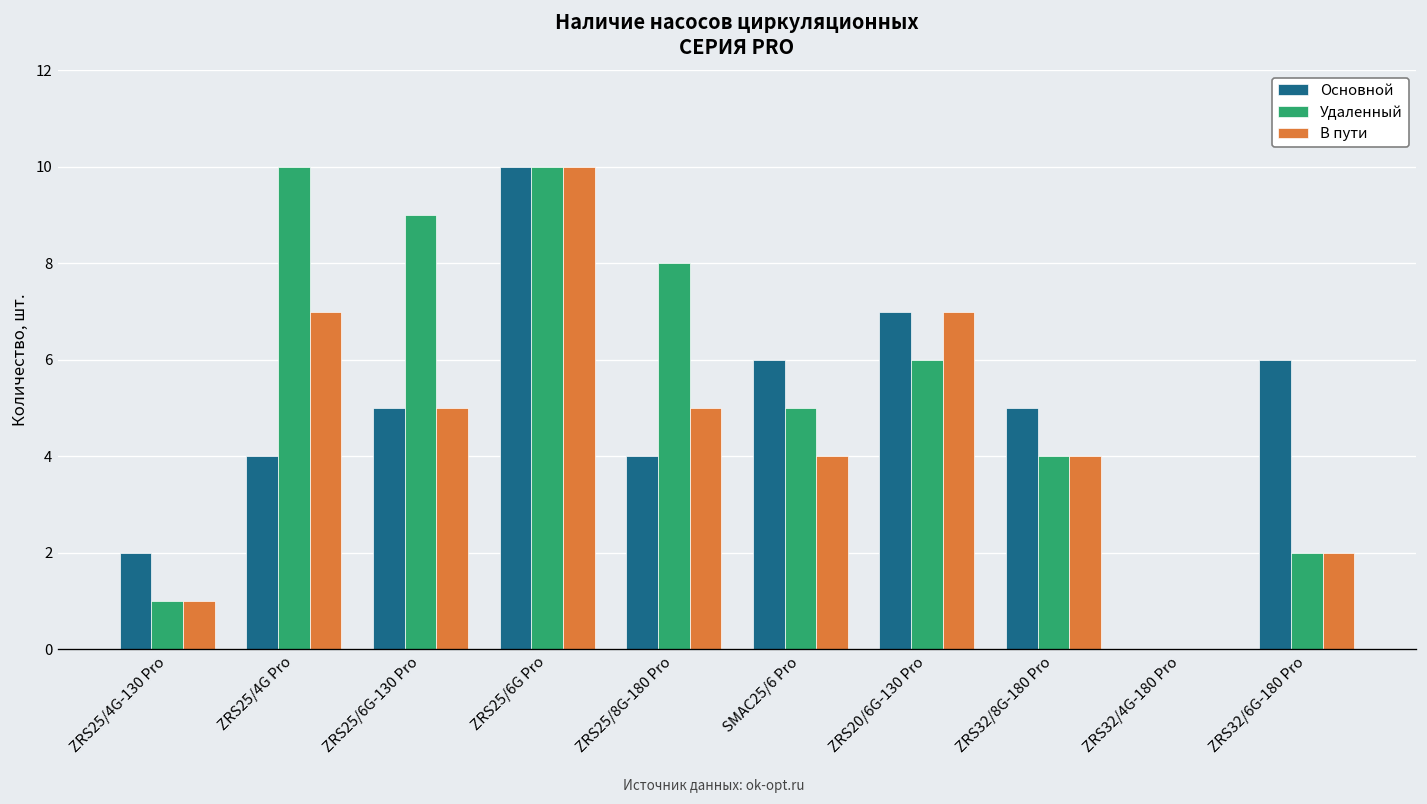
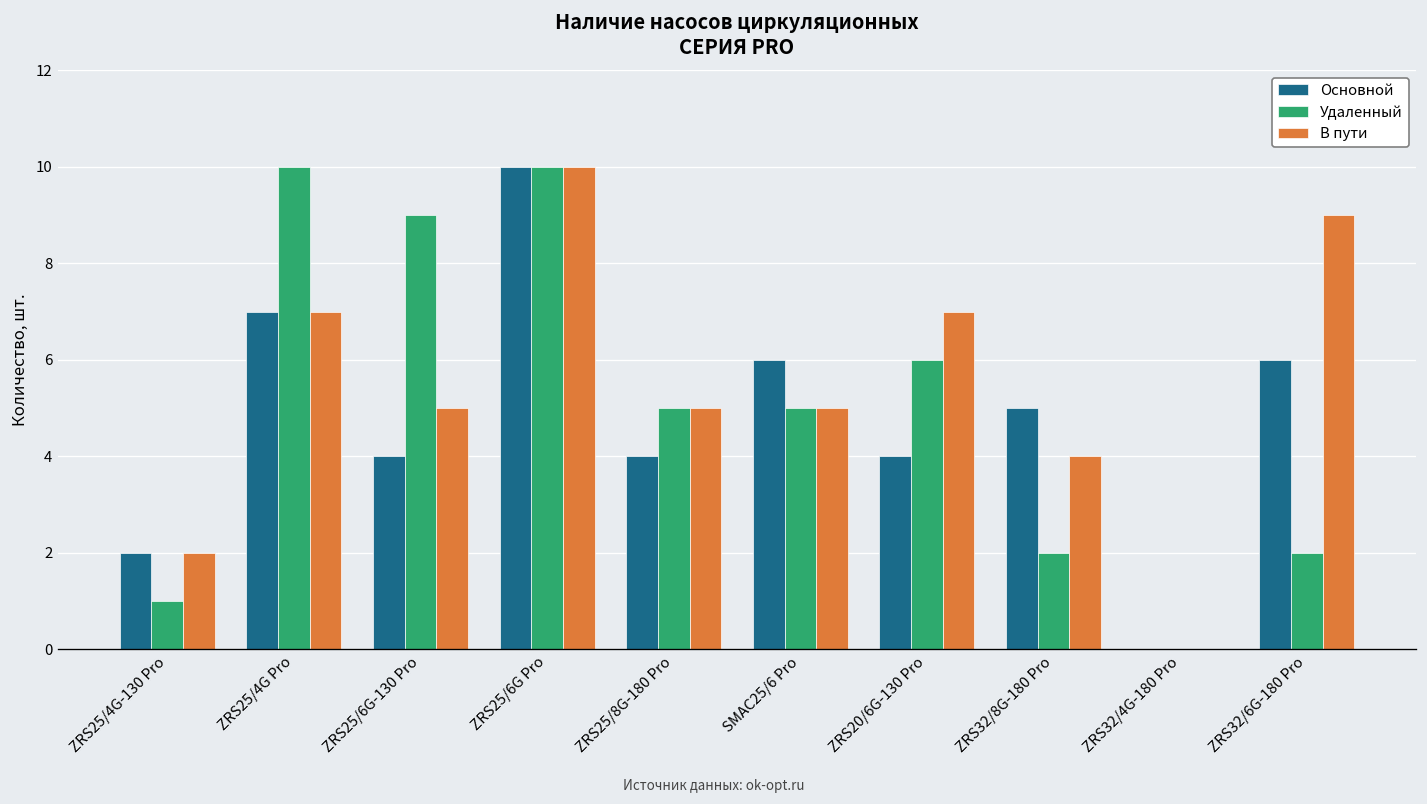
  {
    "Основной": {
      "ZRS25/4G-130 Pro": 2,
-     "ZRS25/4G Pro": 4,
-     "ZRS25/6G-130 Pro": 5,
+     "ZRS25/4G Pro": 7,
+     "ZRS25/6G-130 Pro": 4,
      "ZRS25/6G Pro": 10,
      "ZRS25/8G-180 Pro": 4,
      "SMAC25/6 Pro": 6,
-     "ZRS20/6G-130 Pro": 7,
+     "ZRS20/6G-130 Pro": 4,
      "ZRS32/8G-180 Pro": 5,
      "ZRS32/4G-180 Pro": 0,
      "ZRS32/6G-180 Pro": 6
    },
    "Удаленный": {
      "ZRS25/4G-130 Pro": 1,
      "ZRS25/4G Pro": 10,
      "ZRS25/6G-130 Pro": 9,
      "ZRS25/6G Pro": 10,
-     "ZRS25/8G-180 Pro": 8,
+     "ZRS25/8G-180 Pro": 5,
      "SMAC25/6 Pro": 5,
      "ZRS20/6G-130 Pro": 6,
-     "ZRS32/8G-180 Pro": 4,
+     "ZRS32/8G-180 Pro": 2,
      "ZRS32/4G-180 Pro": 0,
      "ZRS32/6G-180 Pro": 2
    },
    "В пути": {
-     "ZRS25/4G-130 Pro": 1,
+     "ZRS25/4G-130 Pro": 2,
      "ZRS25/4G Pro": 7,
      "ZRS25/6G-130 Pro": 5,
      "ZRS25/6G Pro": 10,
      "ZRS25/8G-180 Pro": 5,
-     "SMAC25/6 Pro": 4,
+     "SMAC25/6 Pro": 5,
      "ZRS20/6G-130 Pro": 7,
      "ZRS32/8G-180 Pro": 4,
      "ZRS32/4G-180 Pro": 0,
-     "ZRS32/6G-180 Pro": 2
+     "ZRS32/6G-180 Pro": 9
    }
  }
